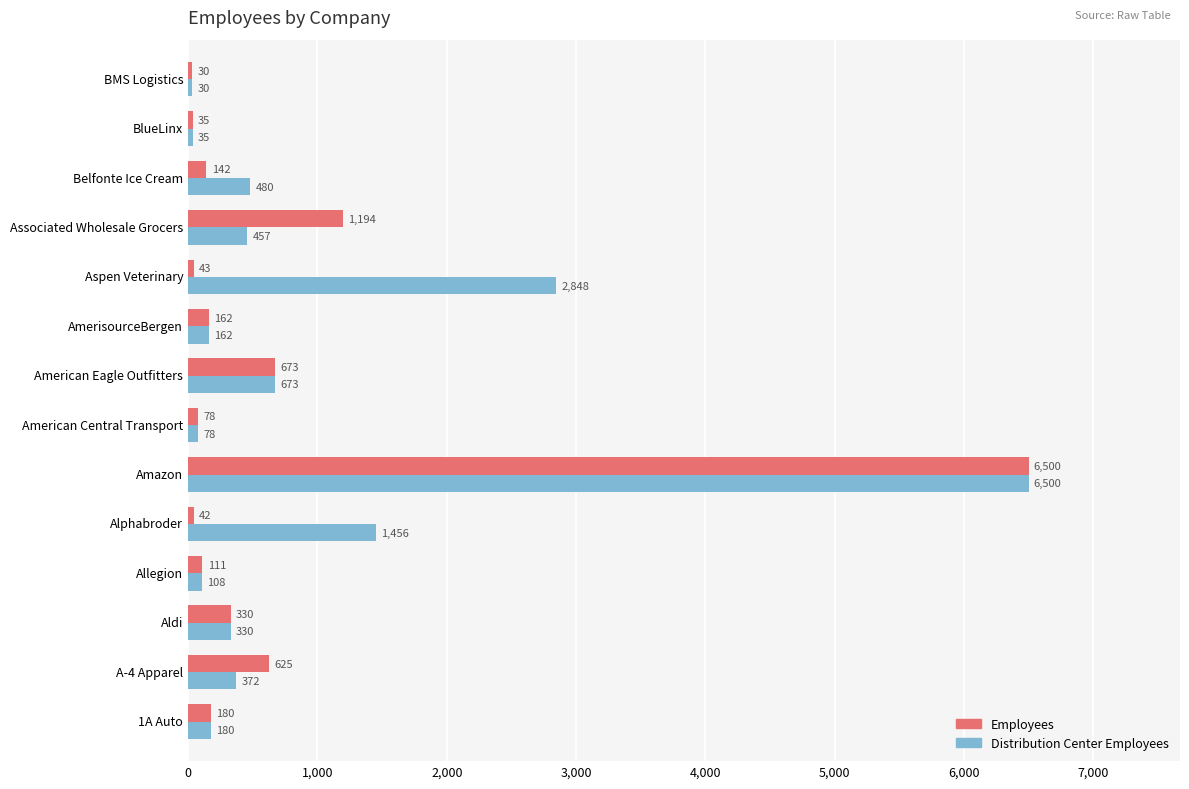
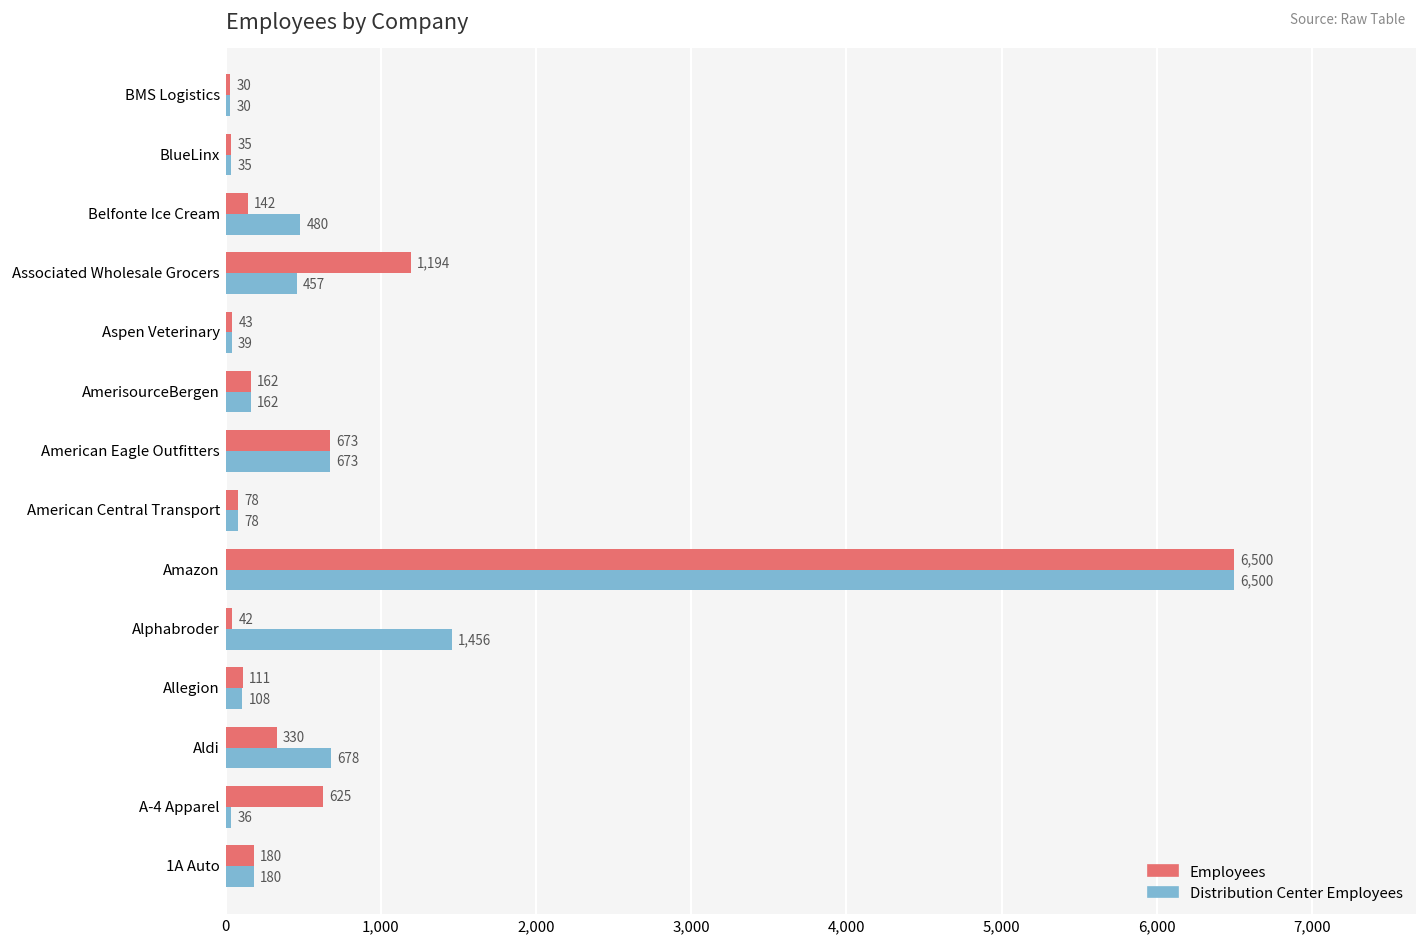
  {
    "Employees": {
      "BMS Logistics": "30",
      "BlueLinx": "35",
      "Belfonte Ice Cream": "142",
      "Associated Wholesale Grocers": "1,194",
      "Aspen Veterinary": "43",
      "AmerisourceBergen": "162",
      "American Eagle Outfitters": "673",
      "American Central Transport": "78",
      "Amazon": "6,500",
      "Alphabroder": "42",
      "Allegion": "111",
      "Aldi": "330",
      "A-4 Apparel": "625",
      "1A Auto": "180"
    },
    "Distribution Center Employees": {
      "BMS Logistics": "30",
      "BlueLinx": "35",
      "Belfonte Ice Cream": "480",
      "Associated Wholesale Grocers": "457",
-     "Aspen Veterinary": "2,848",
+     "Aspen Veterinary": "39",
      "AmerisourceBergen": "162",
      "American Eagle Outfitters": "673",
      "American Central Transport": "78",
      "Amazon": "6,500",
      "Alphabroder": "1,456",
      "Allegion": "108",
-     "Aldi": "330",
-     "A-4 Apparel": "372",
+     "Aldi": "678",
+     "A-4 Apparel": "36",
      "1A Auto": "180"
    }
  }
